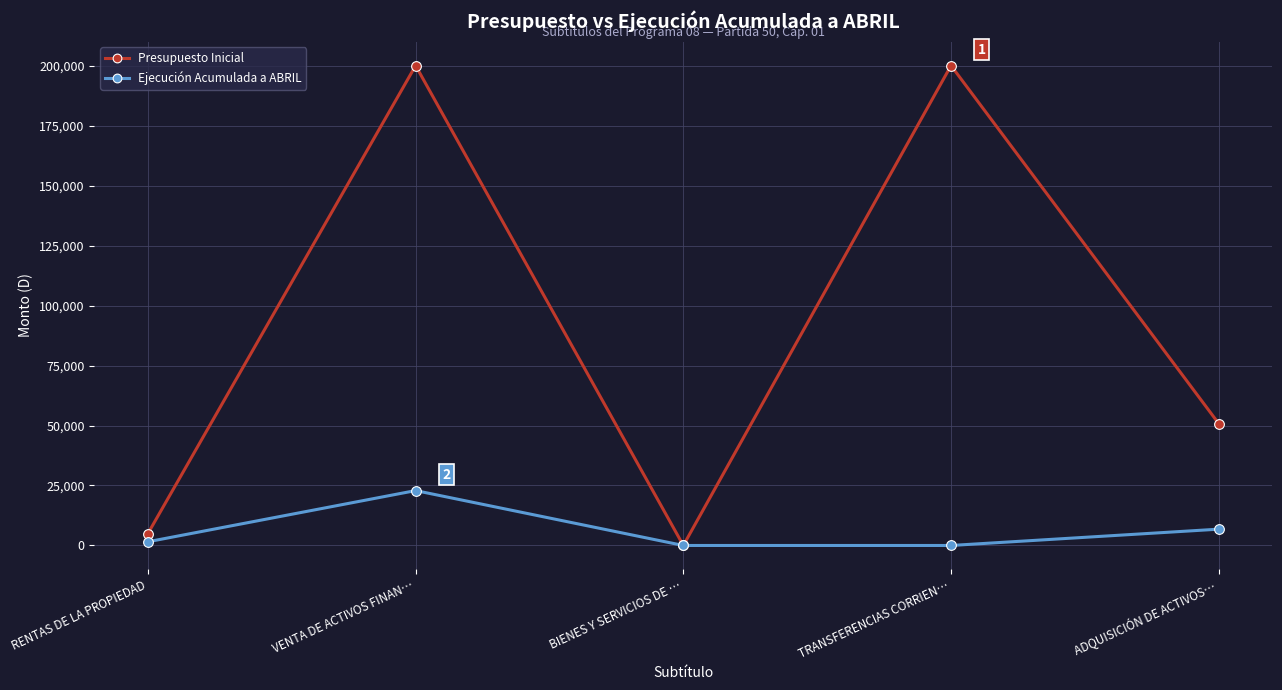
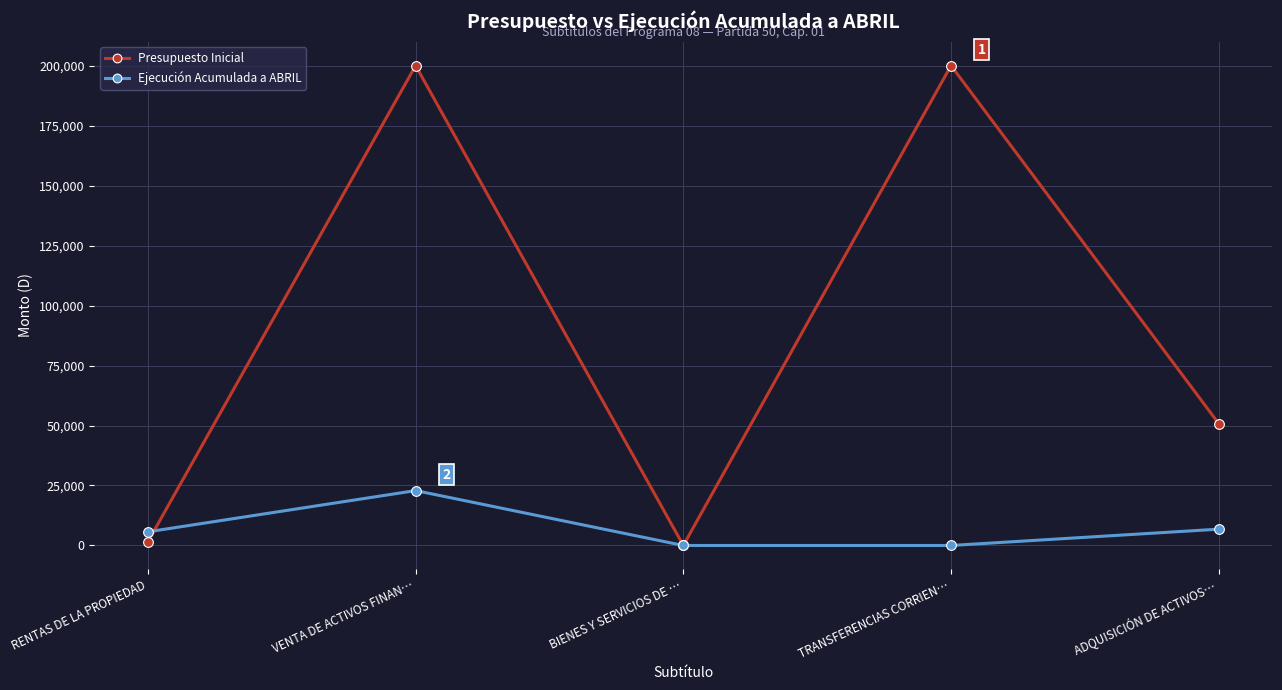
  {
    "Presupuesto Inicial": {
-     "RENTAS DE LA PROPIEDAD": "5,000",
+     "RENTAS DE LA PROPIEDAD": "2,000",
      "VENTA DE ACTIVOS FINAN…": "200,000",
      "TRANSFERENCIAS CORRIEN…": "200,000",
      "ADQUISICIÓN DE ACTIVOS…": "51,000"
    },
    "Ejecución Acumulada a ABRIL": {
-     "RENTAS DE LA PROPIEDAD": "2,000",
+     "RENTAS DE LA PROPIEDAD": "6,000",
      "VENTA DE ACTIVOS FINAN…": "23,000",
      "TRANSFERENCIAS CORRIEN…": "0",
      "ADQUISICIÓN DE ACTIVOS…": "7,000"
    }
  }
